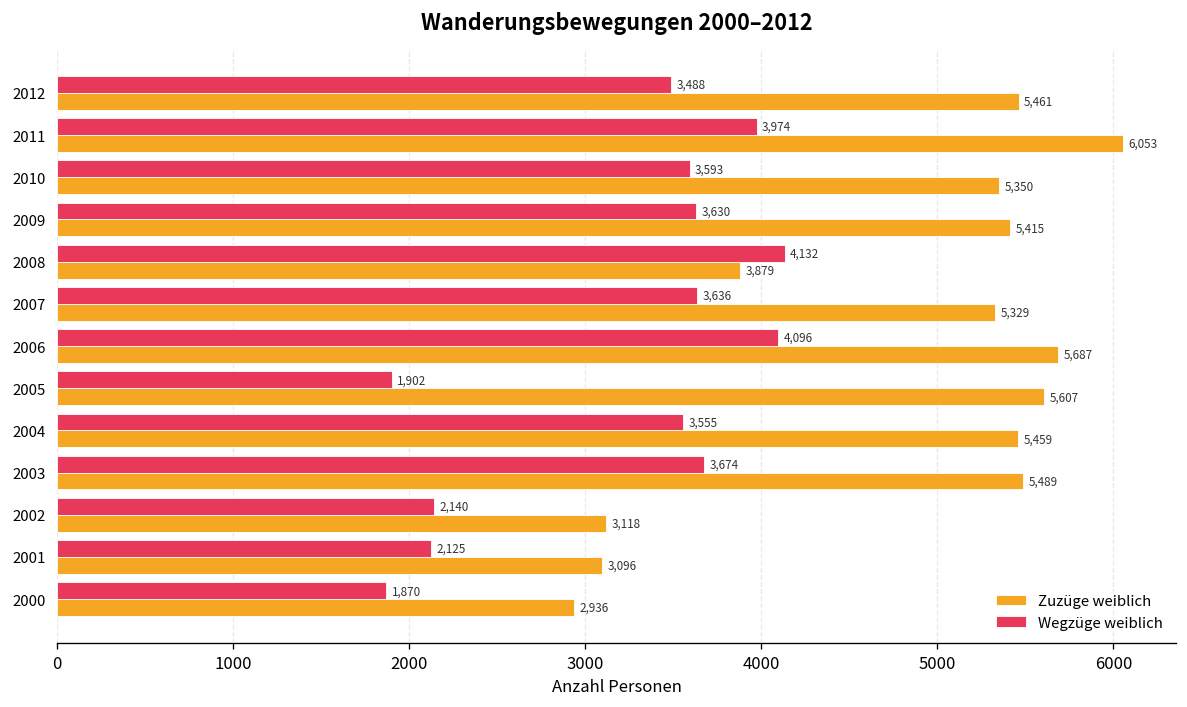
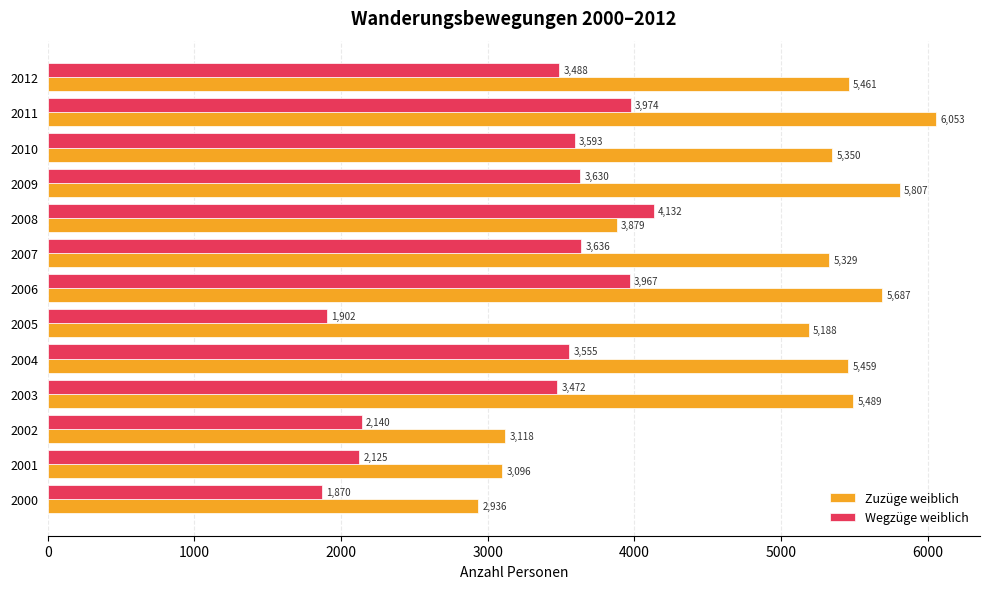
  {
    "Zuzüge weiblich": {
      "2012": "5,461",
      "2011": "6,053",
      "2010": "5,350",
-     "2009": "5,415",
+     "2009": "5,807",
      "2008": "3,879",
      "2007": "5,329",
      "2006": "5,687",
-     "2005": "5,607",
+     "2005": "5,188",
      "2004": "5,459",
      "2003": "5,489",
      "2002": "3,118",
      "2001": "3,096",
      "2000": "2,936"
    },
    "Wegzüge weiblich": {
      "2012": "3,488",
      "2011": "3,974",
      "2010": "3,593",
      "2009": "3,630",
      "2008": "4,132",
      "2007": "3,636",
-     "2006": "4,096",
+     "2006": "3,967",
      "2005": "1,902",
      "2004": "3,555",
-     "2003": "3,674",
+     "2003": "3,472",
      "2002": "2,140",
      "2001": "2,125",
      "2000": "1,870"
    }
  }
